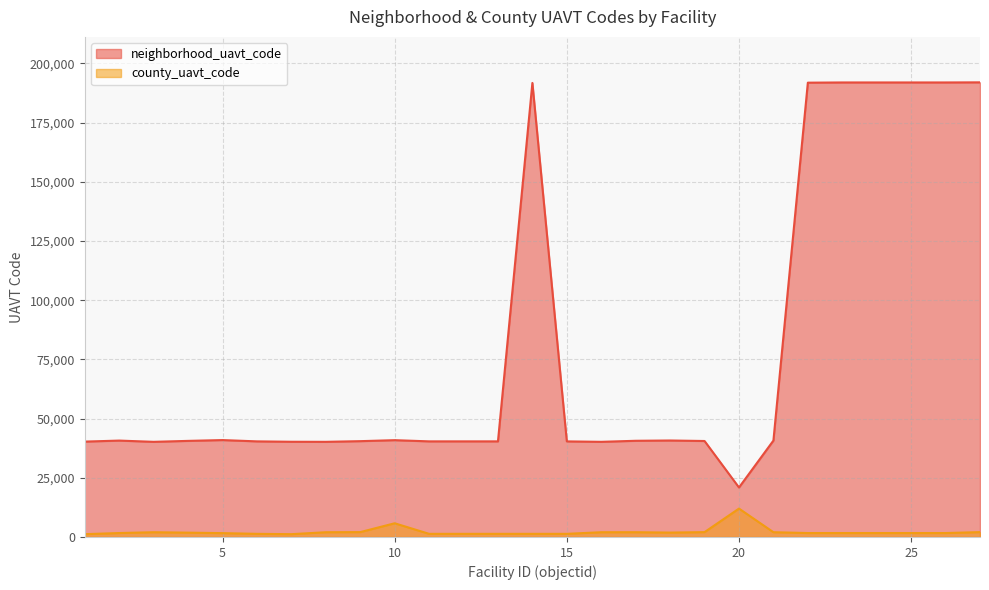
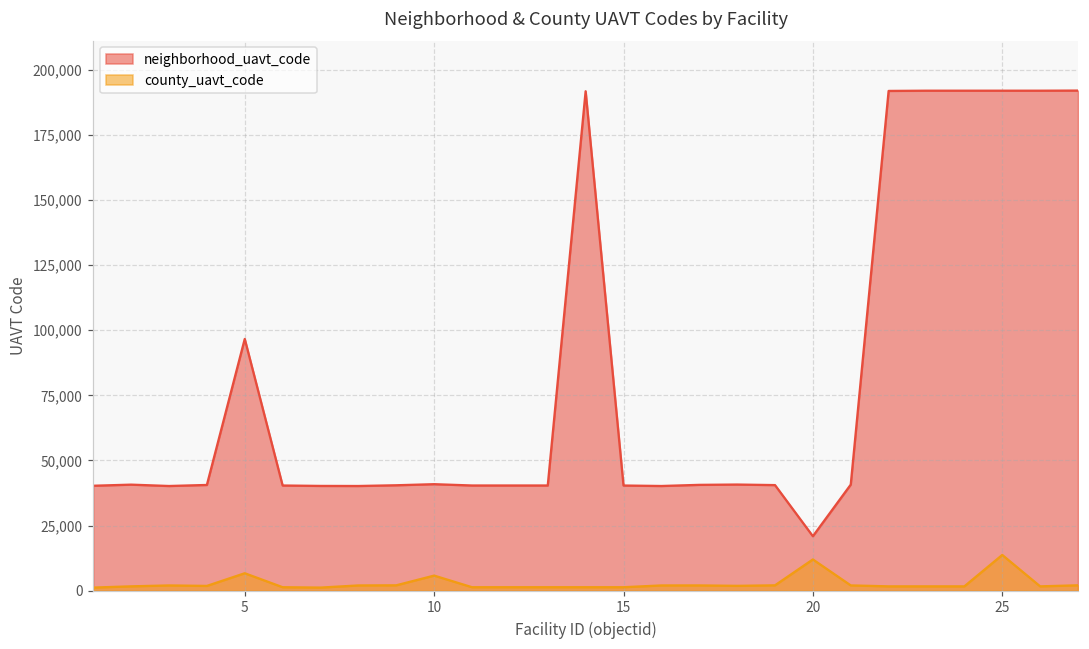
  {
    "neighborhood_uavt_code": {
-     "5": "41,000",
+     "5": "97,000",
      "10": "41,000",
      "15": "40,000",
      "20": "21,000",
      "25": "192,000"
    },
    "county_uavt_code": {
-     "5": "2,000",
+     "5": "7,000",
      "10": "6,000",
      "15": "1,000",
      "20": "12,000",
-     "25": "2,000"
+     "25": "14,000"
    }
  }
